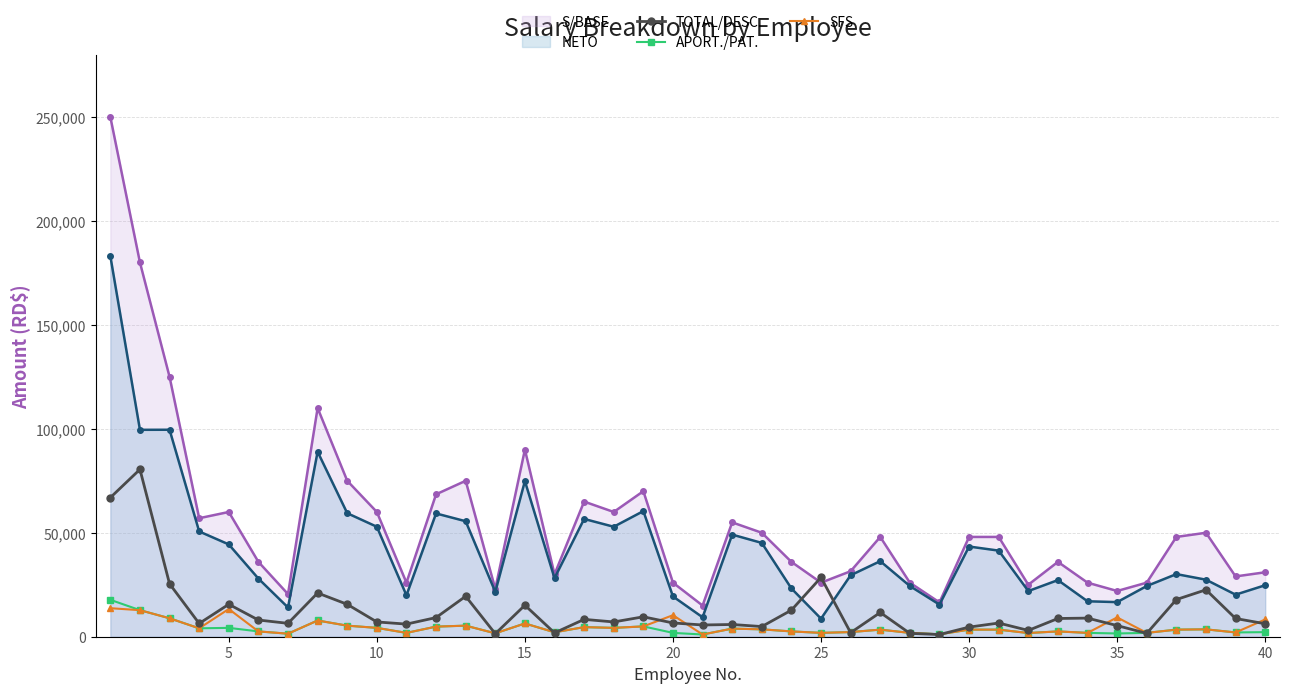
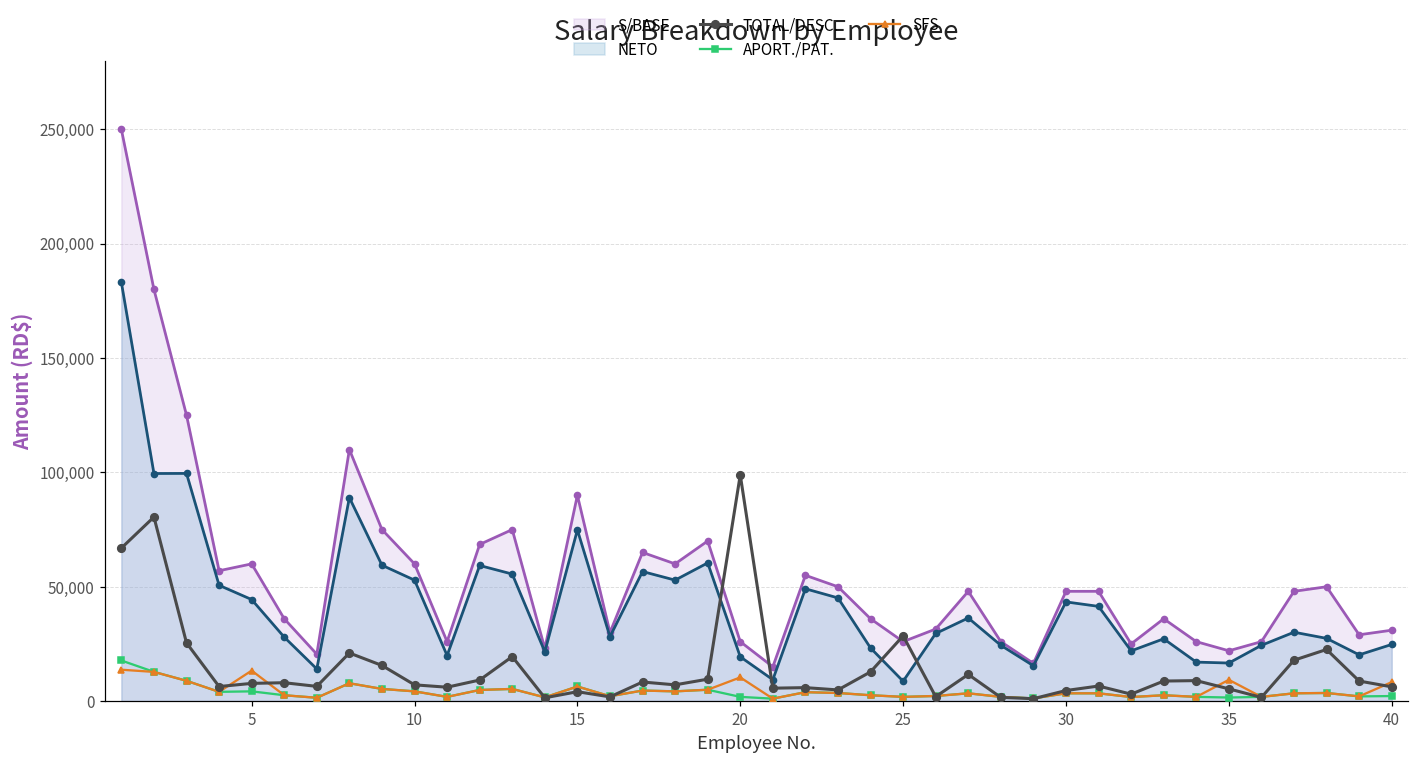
  {
    "TOTAL/DESC.": {
-     "5": "16,000",
+     "5": "8,000",
      "10": "7,000",
-     "15": "15,000",
-     "20": "7,000",
+     "15": "4,000",
+     "20": "99,000",
      "25": "29,000",
      "35": "5,000",
      "40": "6,000"
    },
    "APORT./PAT.": {
      "5": "4,000",
      "20": "2,000",
      "35": "2,000",
      "40": "2,000"
    },
    "SFS": {
      "5": "13,000",
      "20": "10,000",
      "35": "9,000",
      "40": "8,000"
    }
  }
